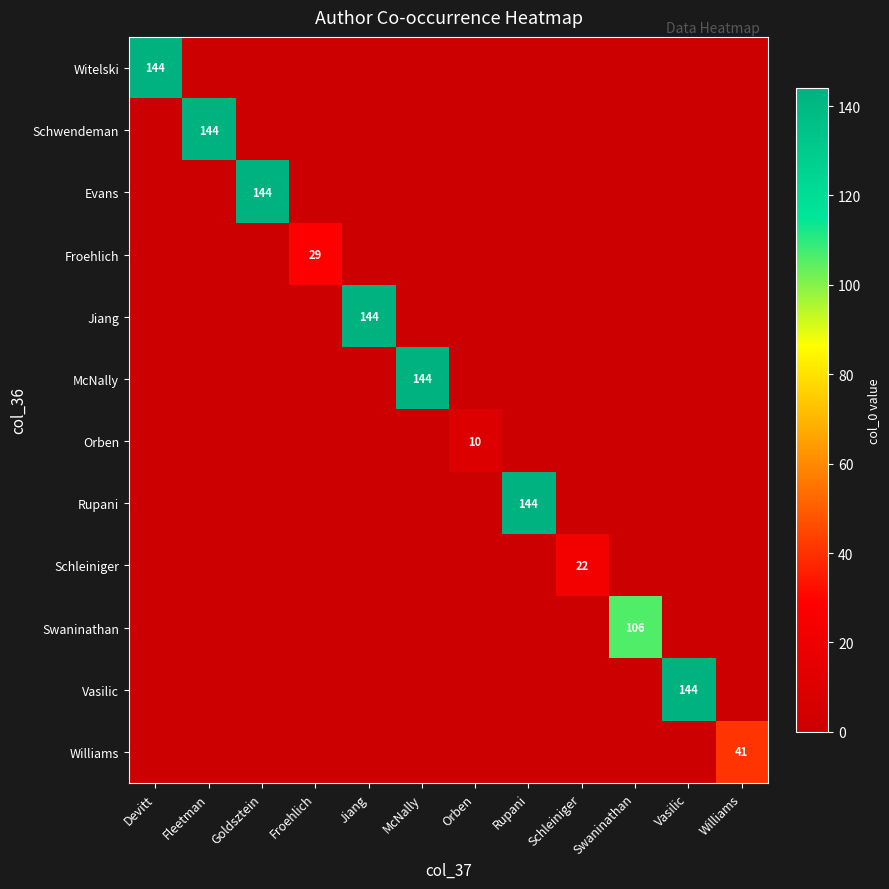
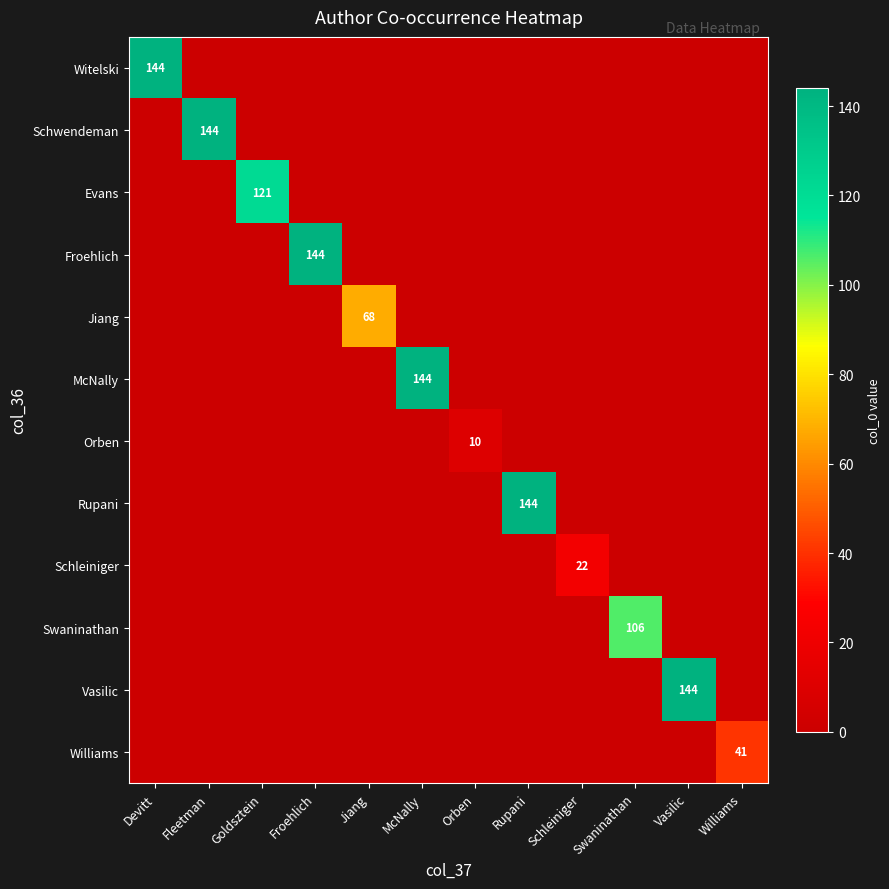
  {
    "Witelski": {
      "Devitt": 144
    },
    "Schwendeman": {
      "Fleetman": 144
    },
    "Evans": {
-     "Goldsztein": 144
+     "Goldsztein": 121
    },
    "Froehlich": {
-     "Froehlich": 29
+     "Froehlich": 144
    },
    "Jiang": {
-     "Jiang": 144
+     "Jiang": 68
    },
    "McNally": {
      "McNally": 144
    },
    "Orben": {
      "Orben": 10
    },
    "Rupani": {
      "Rupani": 144
    },
    "Schleiniger": {
      "Schleiniger": 22
    },
    "Swaninathan": {
      "Swaninathan": 106
    },
    "Vasilic": {
      "Vasilic": 144
    },
    "Williams": {
      "Williams": 41
    }
  }
